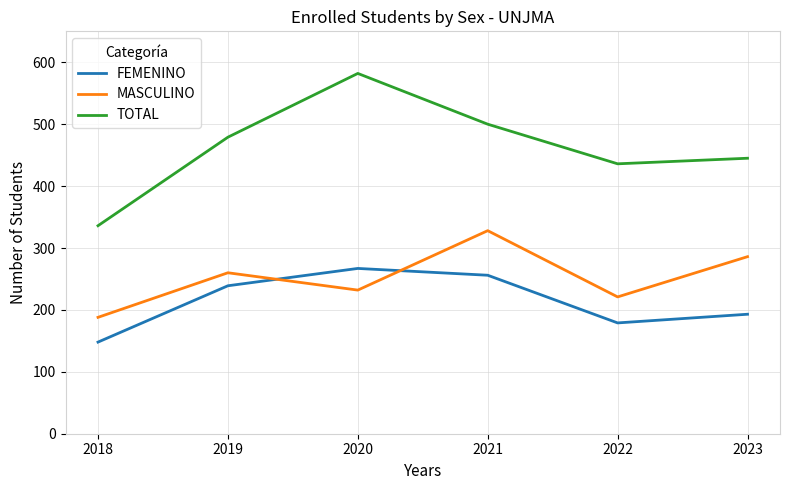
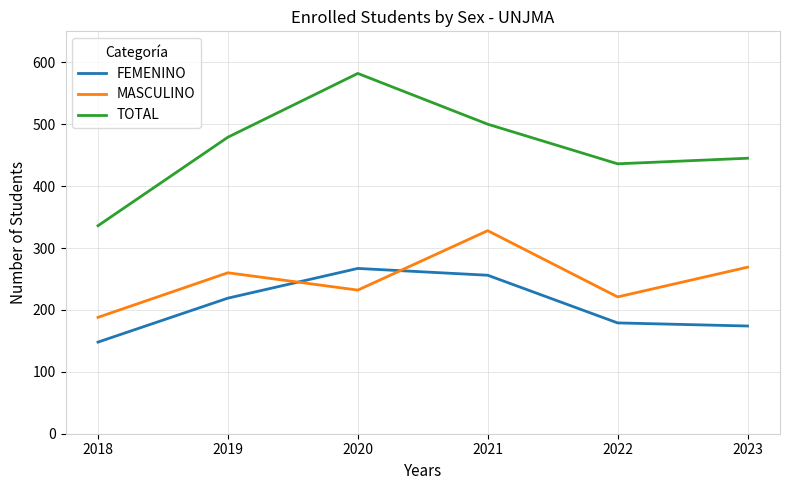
  {
    "FEMENINO": {
      "2018": 150,
-     "2019": 240,
+     "2019": 220,
      "2020": 270,
      "2021": 260,
      "2022": 180,
-     "2023": 190
+     "2023": 170
    },
    "MASCULINO": {
      "2018": 190,
      "2019": 260,
      "2020": 230,
      "2021": 330,
      "2022": 220,
-     "2023": 290
+     "2023": 270
    },
    "TOTAL": {
      "2018": 340,
      "2019": 480,
      "2020": 580,
      "2021": 500,
      "2022": 440,
      "2023": 450
    }
  }
